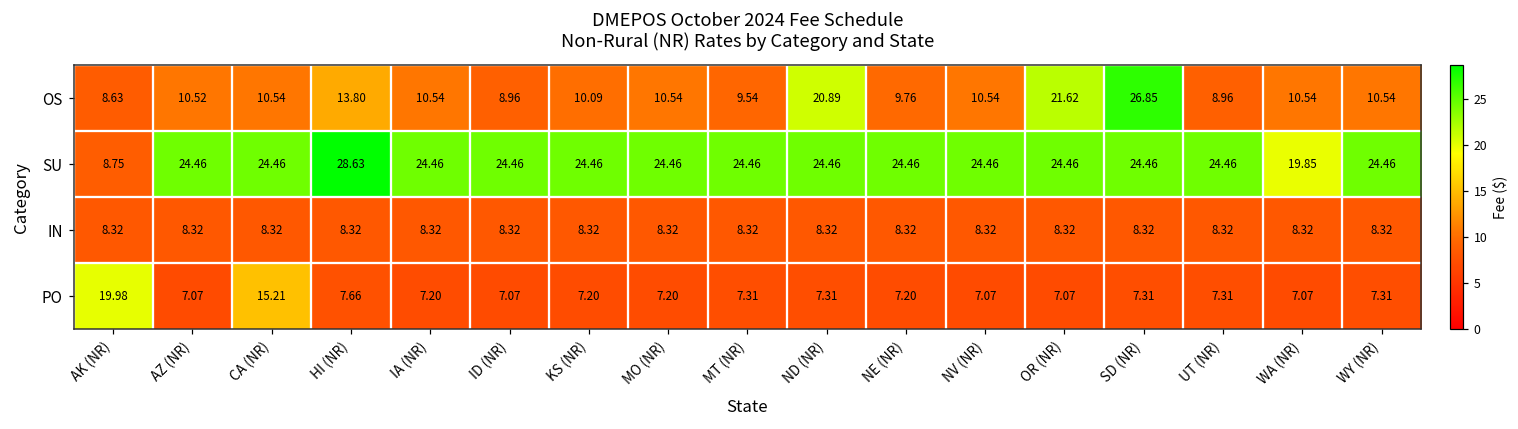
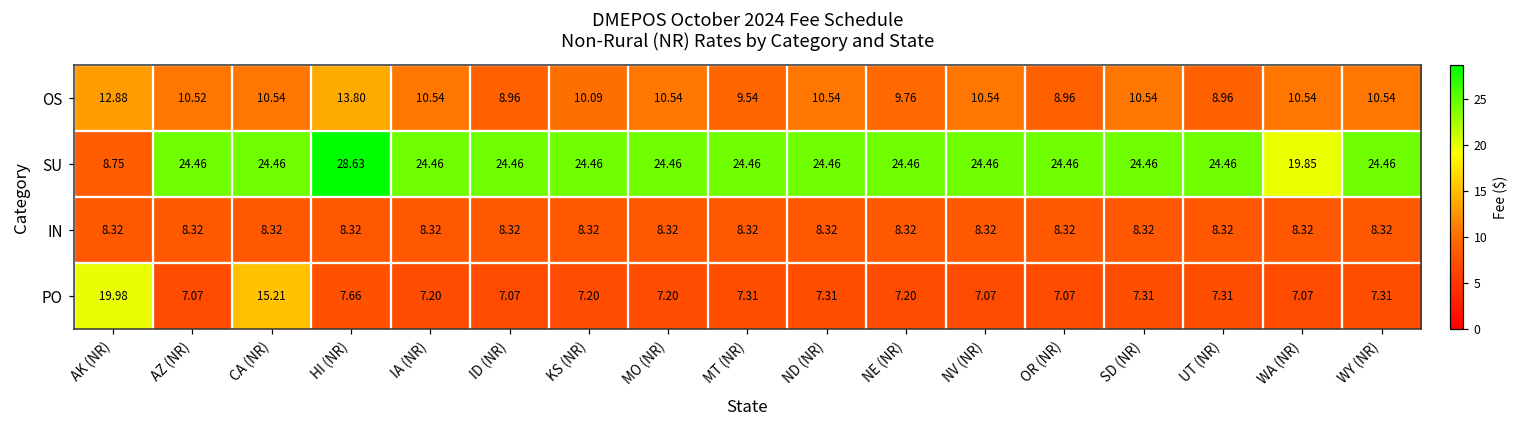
  {
    "OS": {
-     "AK (NR)": 8.63,
+     "AK (NR)": 12.88,
      "AZ (NR)": 10.52,
      "CA (NR)": 10.54,
      "HI (NR)": 13.80,
      "IA (NR)": 10.54,
      "ID (NR)": 8.96,
      "KS (NR)": 10.09,
      "MO (NR)": 10.54,
      "MT (NR)": 9.54,
-     "ND (NR)": 20.89,
+     "ND (NR)": 10.54,
      "NE (NR)": 9.76,
      "NV (NR)": 10.54,
-     "OR (NR)": 21.62,
-     "SD (NR)": 26.85,
+     "OR (NR)": 8.96,
+     "SD (NR)": 10.54,
      "UT (NR)": 8.96,
      "WA (NR)": 10.54,
      "WY (NR)": 10.54
    },
    "SU": {
      "AK (NR)": 8.75,
      "AZ (NR)": 24.46,
      "CA (NR)": 24.46,
      "HI (NR)": 28.63,
      "IA (NR)": 24.46,
      "ID (NR)": 24.46,
      "KS (NR)": 24.46,
      "MO (NR)": 24.46,
      "MT (NR)": 24.46,
      "ND (NR)": 24.46,
      "NE (NR)": 24.46,
      "NV (NR)": 24.46,
      "OR (NR)": 24.46,
      "SD (NR)": 24.46,
      "UT (NR)": 24.46,
      "WA (NR)": 19.85,
      "WY (NR)": 24.46
    },
    "IN": {
      "AK (NR)": 8.32,
      "AZ (NR)": 8.32,
      "CA (NR)": 8.32,
      "HI (NR)": 8.32,
      "IA (NR)": 8.32,
      "ID (NR)": 8.32,
      "KS (NR)": 8.32,
      "MO (NR)": 8.32,
      "MT (NR)": 8.32,
      "ND (NR)": 8.32,
      "NE (NR)": 8.32,
      "NV (NR)": 8.32,
      "OR (NR)": 8.32,
      "SD (NR)": 8.32,
      "UT (NR)": 8.32,
      "WA (NR)": 8.32,
      "WY (NR)": 8.32
    },
    "PO": {
      "AK (NR)": 19.98,
      "AZ (NR)": 7.07,
      "CA (NR)": 15.21,
      "HI (NR)": 7.66,
      "IA (NR)": 7.20,
      "ID (NR)": 7.07,
      "KS (NR)": 7.20,
      "MO (NR)": 7.20,
      "MT (NR)": 7.31,
      "ND (NR)": 7.31,
      "NE (NR)": 7.20,
      "NV (NR)": 7.07,
      "OR (NR)": 7.07,
      "SD (NR)": 7.31,
      "UT (NR)": 7.31,
      "WA (NR)": 7.07,
      "WY (NR)": 7.31
    }
  }
